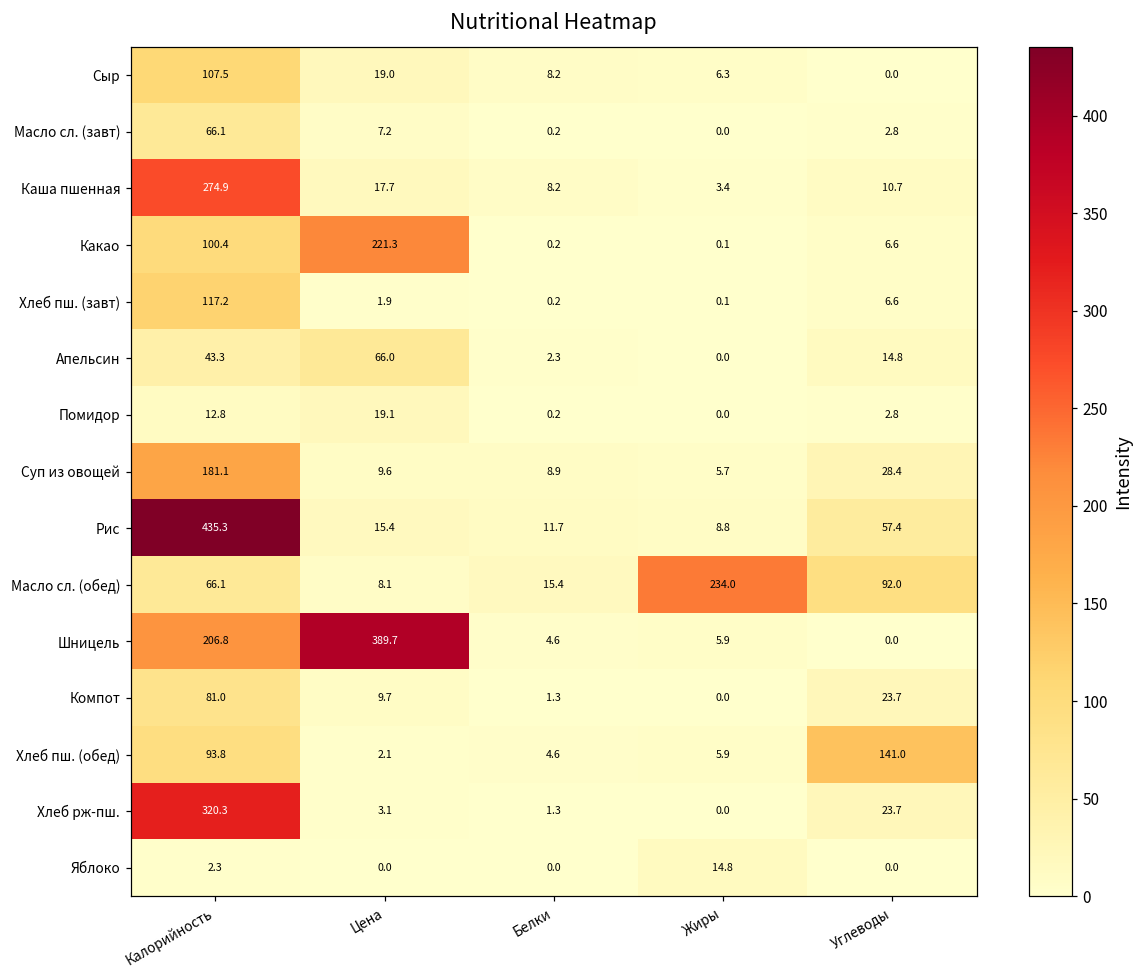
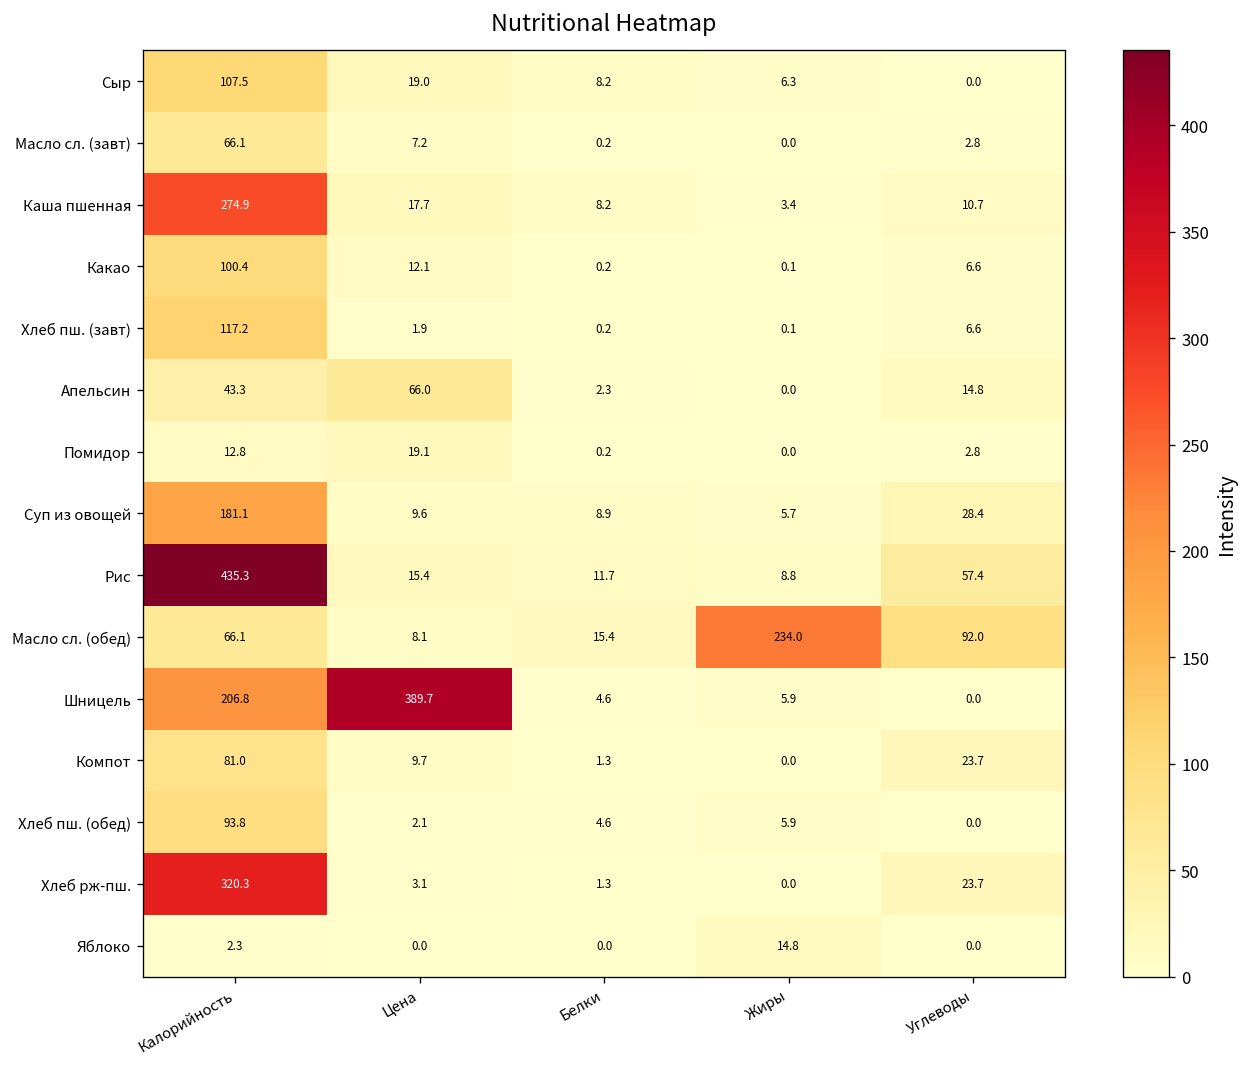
  {
    "Сыр": {
      "Калорийность": 107.5,
      "Цена": 19.0,
      "Белки": 8.2,
      "Жиры": 6.3,
      "Углеводы": 0.0
    },
    "Масло сл. (завт)": {
      "Калорийность": 66.1,
      "Цена": 7.2,
      "Белки": 0.2,
      "Жиры": 0.0,
      "Углеводы": 2.8
    },
    "Каша пшенная": {
      "Калорийность": 274.9,
      "Цена": 17.7,
      "Белки": 8.2,
      "Жиры": 3.4,
      "Углеводы": 10.7
    },
    "Какао": {
      "Калорийность": 100.4,
-     "Цена": 221.3,
+     "Цена": 12.1,
      "Белки": 0.2,
      "Жиры": 0.1,
      "Углеводы": 6.6
    },
    "Хлеб пш. (завт)": {
      "Калорийность": 117.2,
      "Цена": 1.9,
      "Белки": 0.2,
      "Жиры": 0.1,
      "Углеводы": 6.6
    },
    "Апельсин": {
      "Калорийность": 43.3,
      "Цена": 66.0,
      "Белки": 2.3,
      "Жиры": 0.0,
      "Углеводы": 14.8
    },
    "Помидор": {
      "Калорийность": 12.8,
      "Цена": 19.1,
      "Белки": 0.2,
      "Жиры": 0.0,
      "Углеводы": 2.8
    },
    "Суп из овощей": {
      "Калорийность": 181.1,
      "Цена": 9.6,
      "Белки": 8.9,
      "Жиры": 5.7,
      "Углеводы": 28.4
    },
    "Рис": {
      "Калорийность": 435.3,
      "Цена": 15.4,
      "Белки": 11.7,
      "Жиры": 8.8,
      "Углеводы": 57.4
    },
    "Масло сл. (обед)": {
      "Калорийность": 66.1,
      "Цена": 8.1,
      "Белки": 15.4,
      "Жиры": 234.0,
      "Углеводы": 92.0
    },
    "Шницель": {
      "Калорийность": 206.8,
      "Цена": 389.7,
      "Белки": 4.6,
      "Жиры": 5.9,
      "Углеводы": 0.0
    },
    "Компот": {
      "Калорийность": 81.0,
      "Цена": 9.7,
      "Белки": 1.3,
      "Жиры": 0.0,
      "Углеводы": 23.7
    },
    "Хлеб пш. (обед)": {
      "Калорийность": 93.8,
      "Цена": 2.1,
      "Белки": 4.6,
      "Жиры": 5.9,
-     "Углеводы": 141.0
+     "Углеводы": 0.0
    },
    "Хлеб рж-пш.": {
      "Калорийность": 320.3,
      "Цена": 3.1,
      "Белки": 1.3,
      "Жиры": 0.0,
      "Углеводы": 23.7
    },
    "Яблоко": {
      "Калорийность": 2.3,
      "Цена": 0.0,
      "Белки": 0.0,
      "Жиры": 14.8,
      "Углеводы": 0.0
    }
  }
